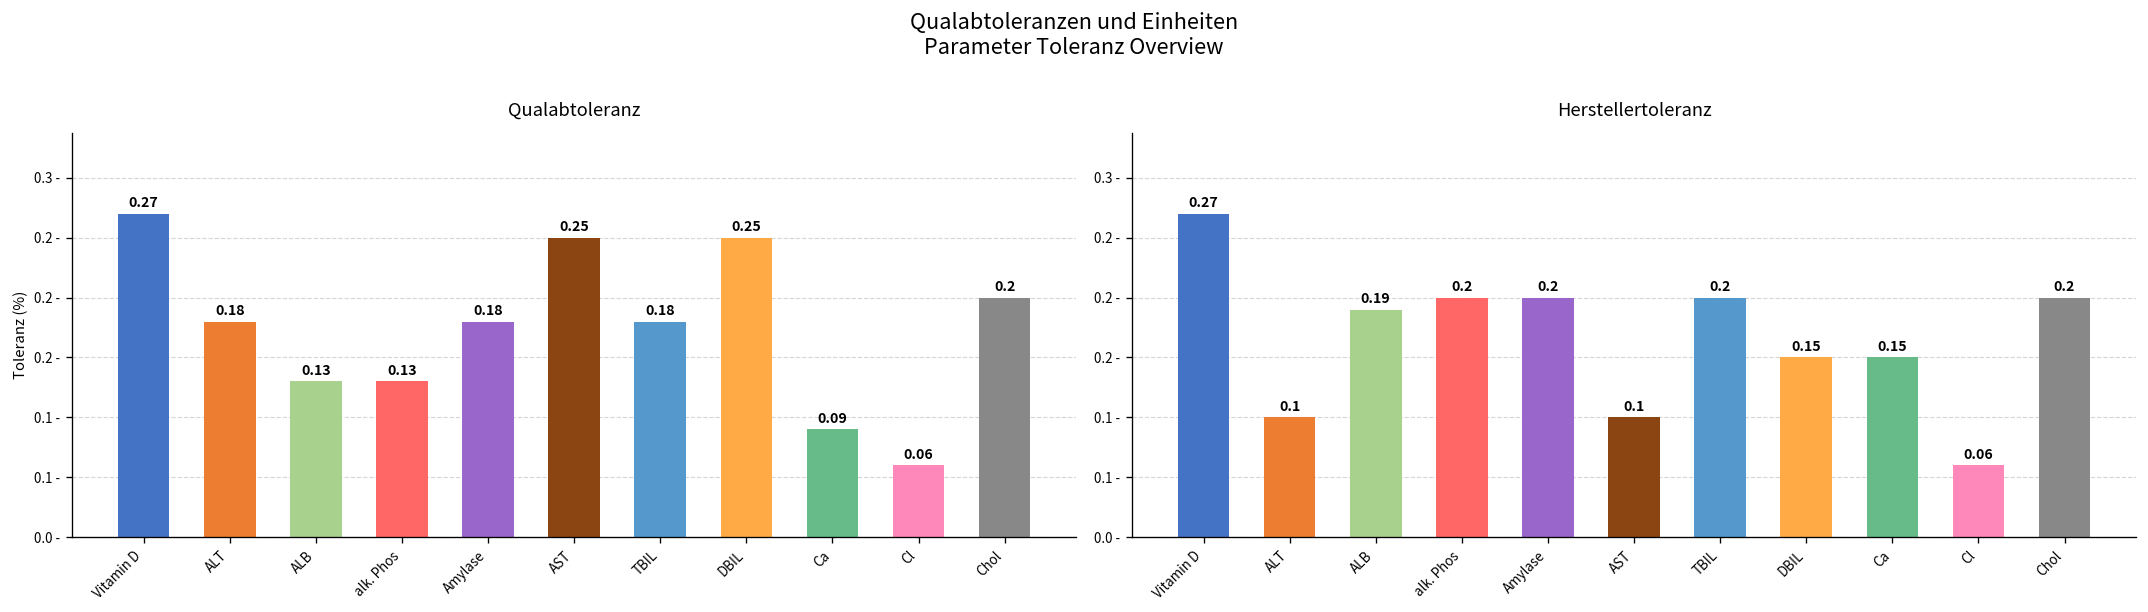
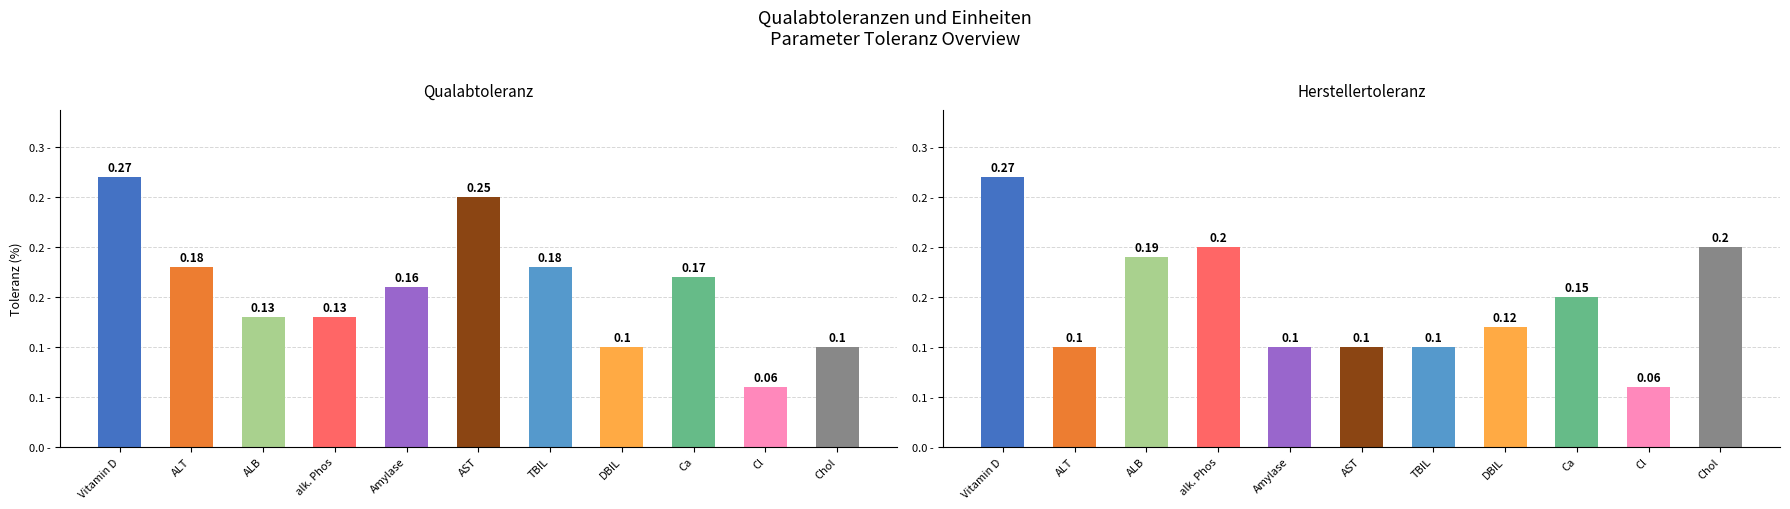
  {
    "Qualabtoleranz": {
      "Vitamin D": 0.27,
      "ALT": 0.18,
      "ALB": 0.13,
      "alk. Phos": 0.13,
-     "Amylase": 0.18,
+     "Amylase": 0.16,
      "AST": 0.25,
      "TBIL": 0.18,
-     "DBIL": 0.25,
-     "Ca": 0.09,
+     "DBIL": 0.1,
+     "Ca": 0.17,
      "Cl": 0.06,
-     "Chol": 0.2
+     "Chol": 0.1
    },
    "Herstellertoleranz": {
      "Vitamin D": 0.27,
      "ALT": 0.1,
      "ALB": 0.19,
      "alk. Phos": 0.2,
-     "Amylase": 0.2,
+     "Amylase": 0.1,
      "AST": 0.1,
-     "TBIL": 0.2,
-     "DBIL": 0.15,
+     "TBIL": 0.1,
+     "DBIL": 0.12,
      "Ca": 0.15,
      "Cl": 0.06,
      "Chol": 0.2
    }
  }
